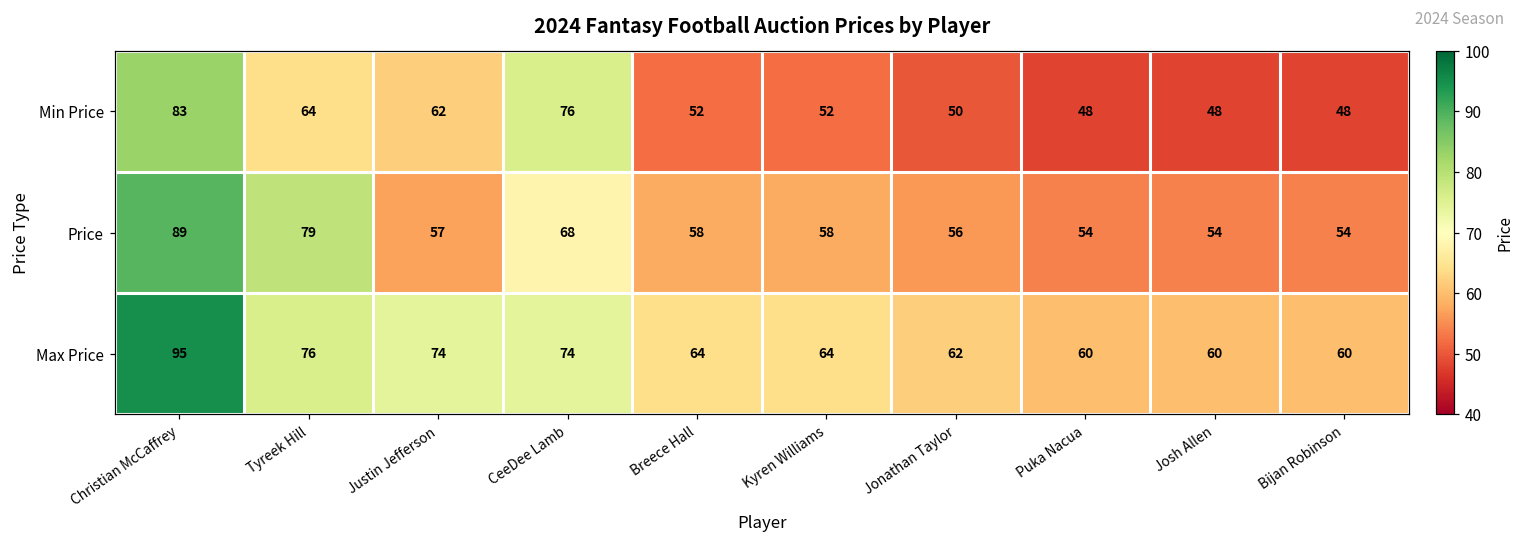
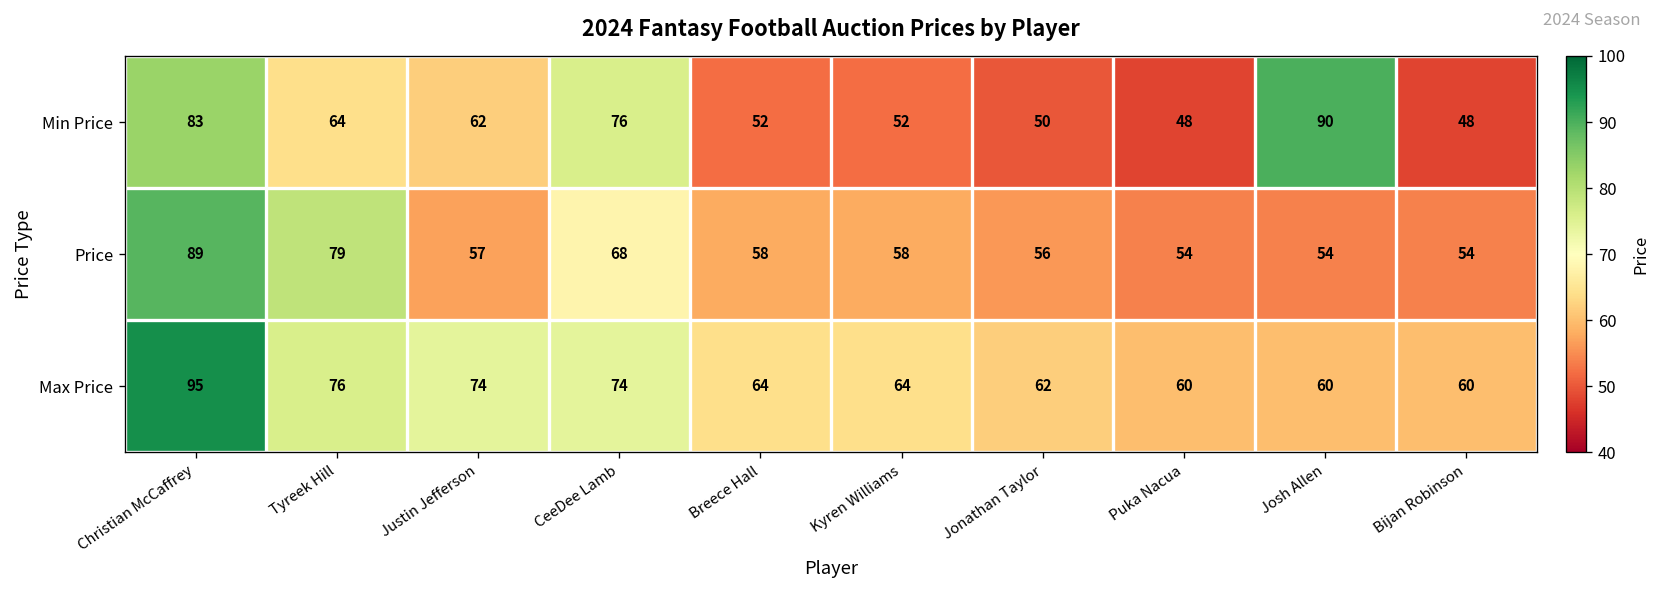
  {
    "Min Price": {
      "Christian McCaffrey": 83,
      "Tyreek Hill": 64,
      "Justin Jefferson": 62,
      "CeeDee Lamb": 76,
      "Breece Hall": 52,
      "Kyren Williams": 52,
      "Jonathan Taylor": 50,
      "Puka Nacua": 48,
-     "Josh Allen": 48,
+     "Josh Allen": 90,
      "Bijan Robinson": 48
    },
    "Price": {
      "Christian McCaffrey": 89,
      "Tyreek Hill": 79,
      "Justin Jefferson": 57,
      "CeeDee Lamb": 68,
      "Breece Hall": 58,
      "Kyren Williams": 58,
      "Jonathan Taylor": 56,
      "Puka Nacua": 54,
      "Josh Allen": 54,
      "Bijan Robinson": 54
    },
    "Max Price": {
      "Christian McCaffrey": 95,
      "Tyreek Hill": 76,
      "Justin Jefferson": 74,
      "CeeDee Lamb": 74,
      "Breece Hall": 64,
      "Kyren Williams": 64,
      "Jonathan Taylor": 62,
      "Puka Nacua": 60,
      "Josh Allen": 60,
      "Bijan Robinson": 60
    }
  }
